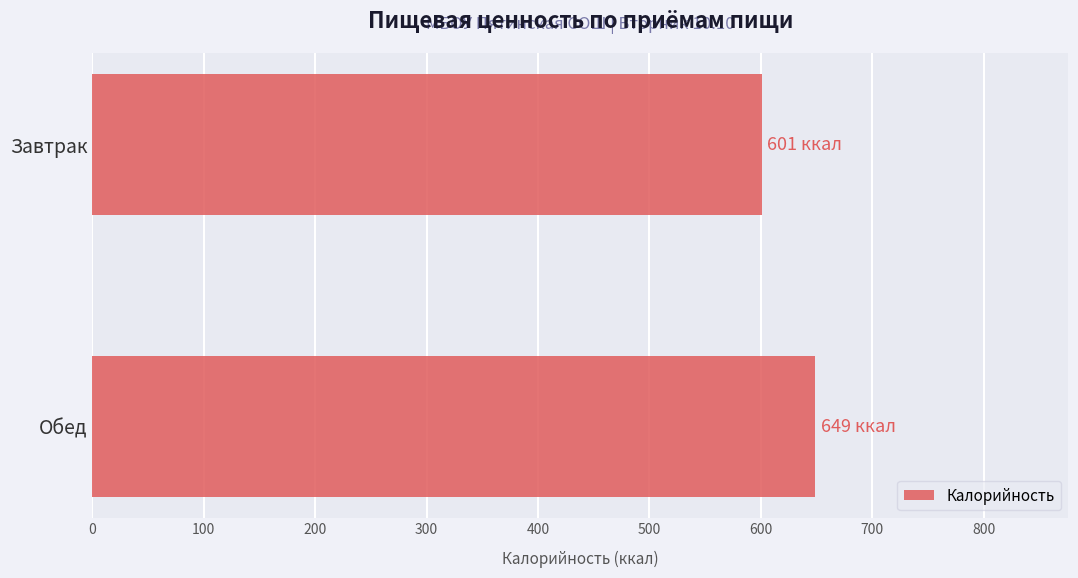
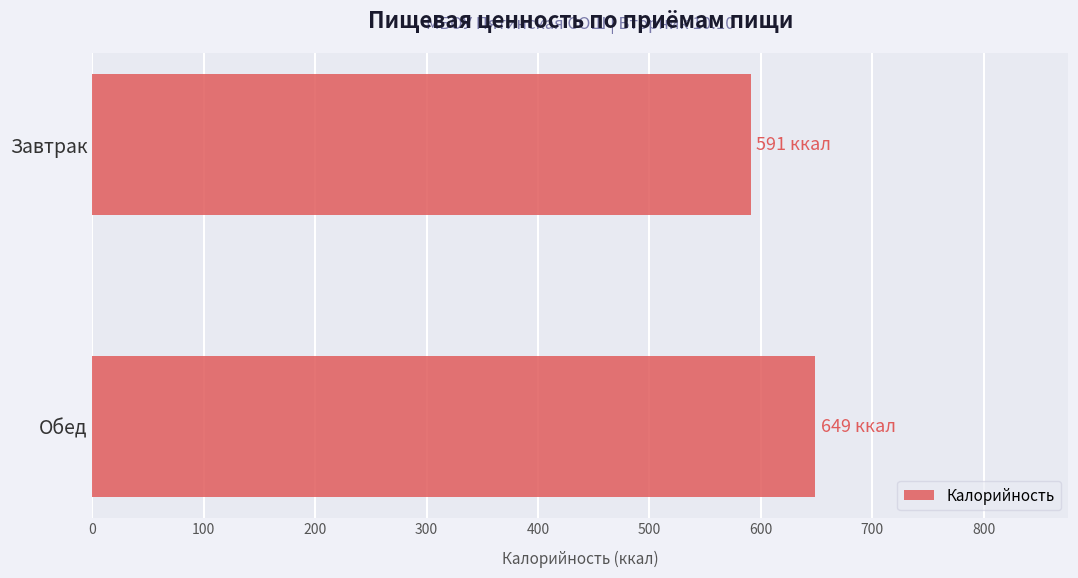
  {
-   "Завтрак": 601,
+   "Завтрак": 591,
    "Обед": 649
  }
